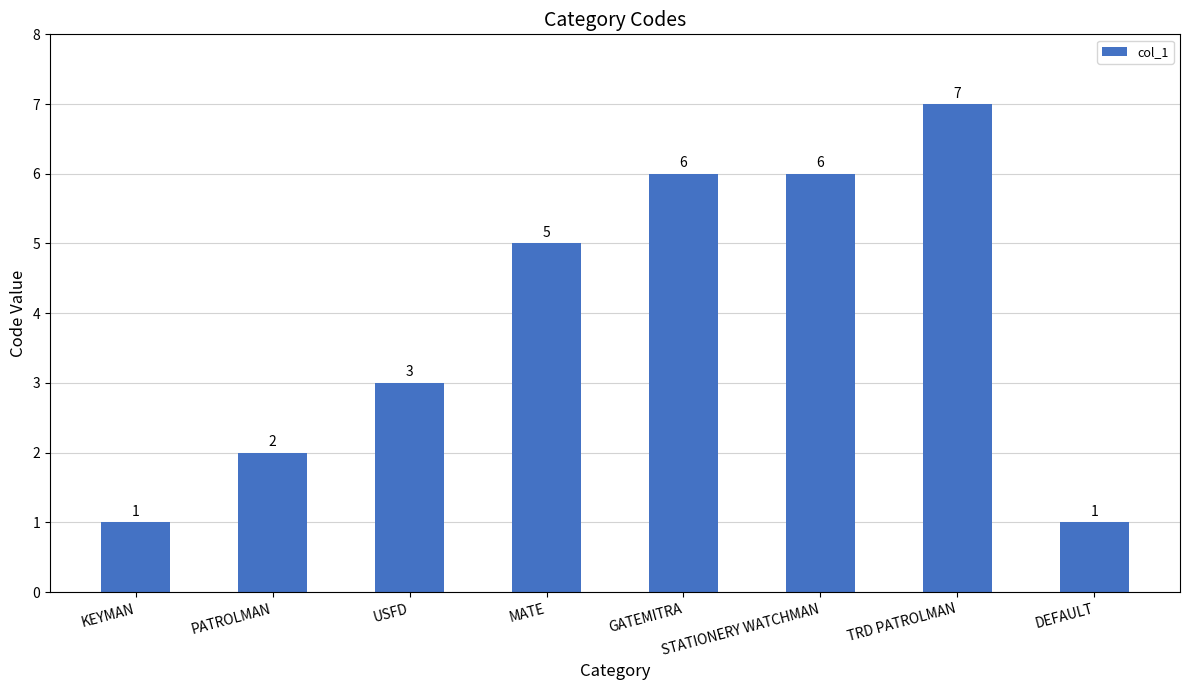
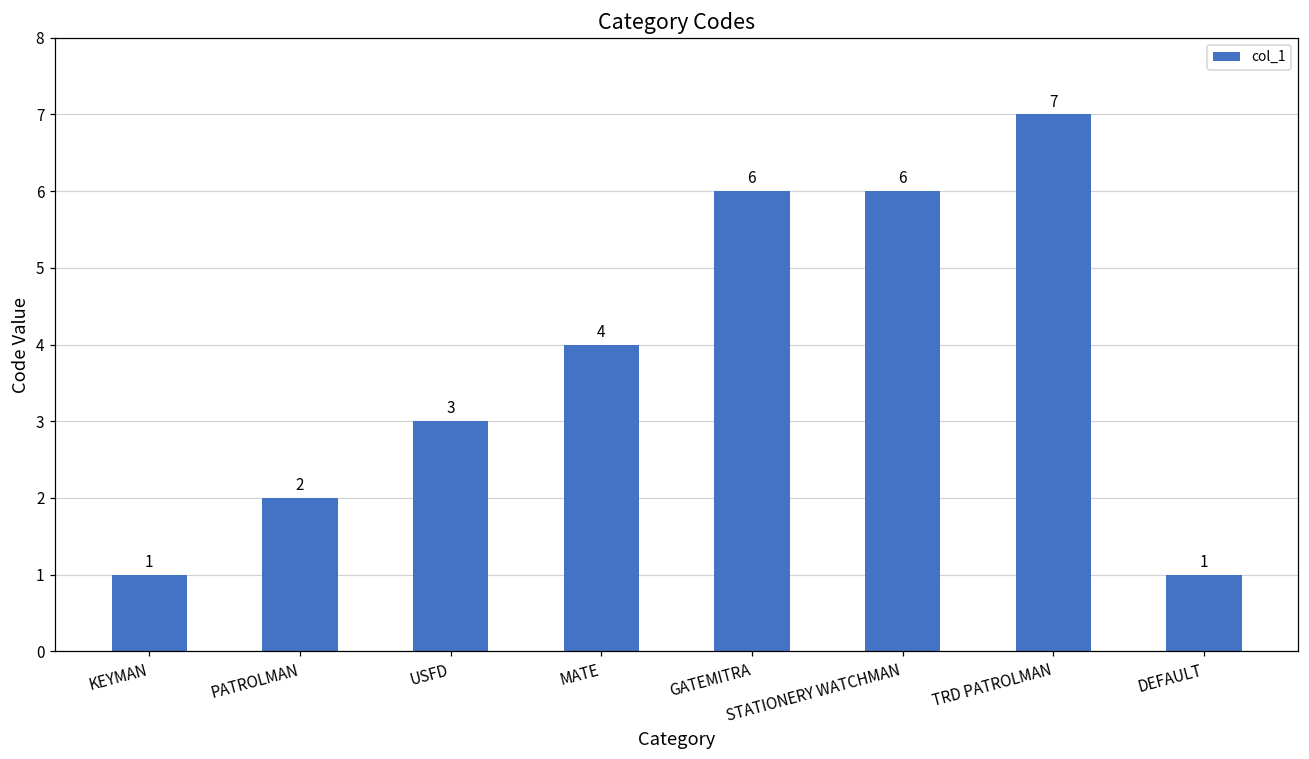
  {
    "KEYMAN": 1,
    "PATROLMAN": 2,
    "USFD": 3,
-   "MATE": 5,
+   "MATE": 4,
    "GATEMITRA": 6,
    "STATIONERY WATCHMAN": 6,
    "TRD PATROLMAN": 7,
    "DEFAULT": 1
  }
